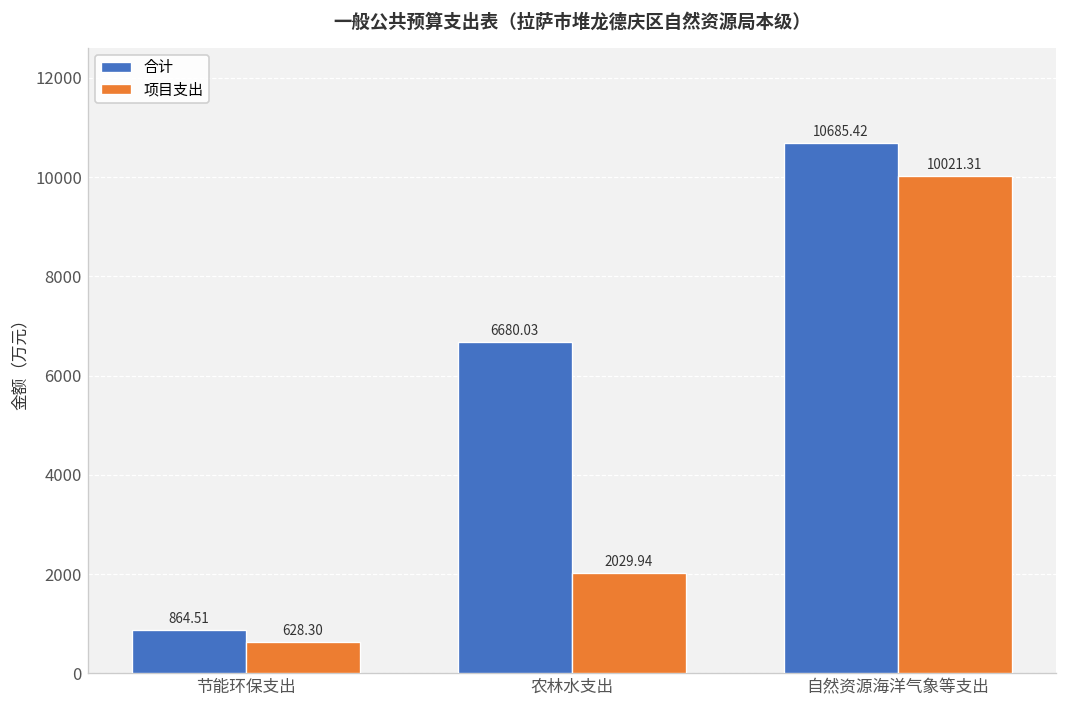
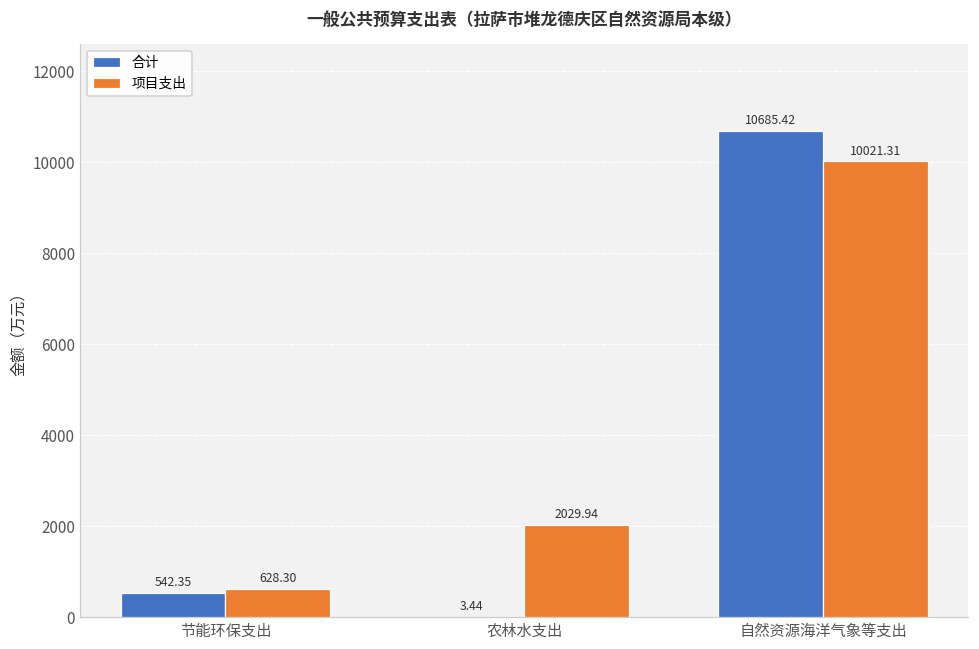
  {
    "合计": {
-     "节能环保支出": 864.51,
-     "农林水支出": 6680.03,
+     "节能环保支出": 542.35,
+     "农林水支出": 3.44,
      "自然资源海洋气象等支出": 10685.42
    },
    "项目支出": {
      "节能环保支出": 628.30,
      "农林水支出": 2029.94,
      "自然资源海洋气象等支出": 10021.31
    }
  }
